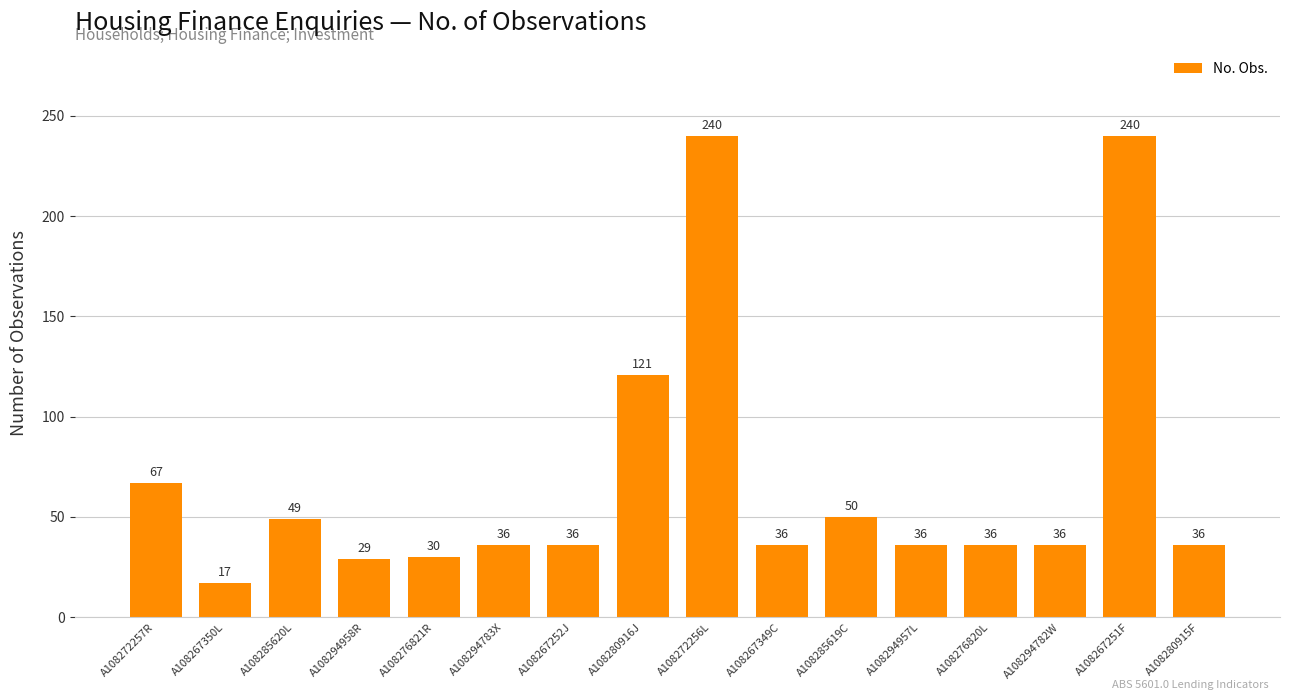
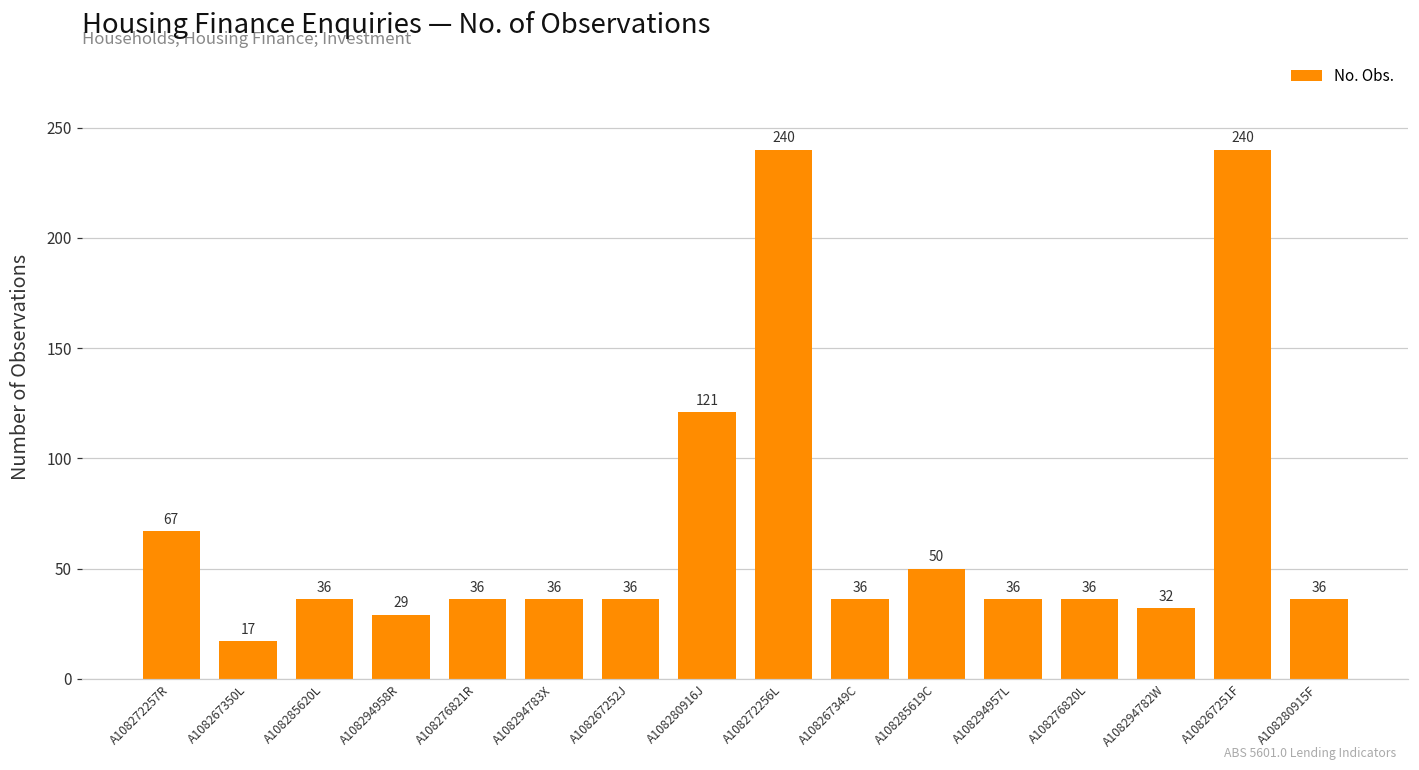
  {
    "A108272257R": 67,
    "A108267350L": 17,
-   "A108285620L": 49,
+   "A108285620L": 36,
    "A108294958R": 29,
-   "A108276821R": 30,
+   "A108276821R": 36,
    "A108294783X": 36,
    "A108267252J": 36,
    "A108280916J": 121,
    "A108272256L": 240,
    "A108267349C": 36,
    "A108285619C": 50,
    "A108294957L": 36,
    "A108276820L": 36,
-   "A108294782W": 36,
+   "A108294782W": 32,
    "A108267251F": 240,
    "A108280915F": 36
  }
